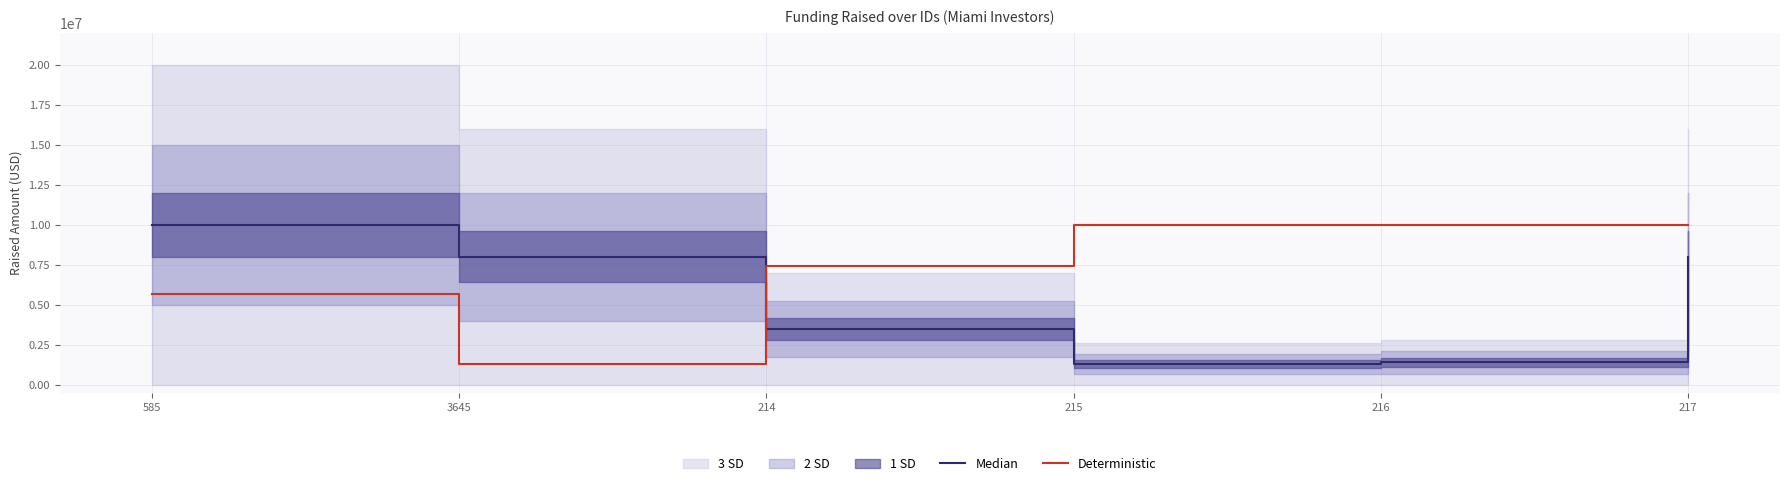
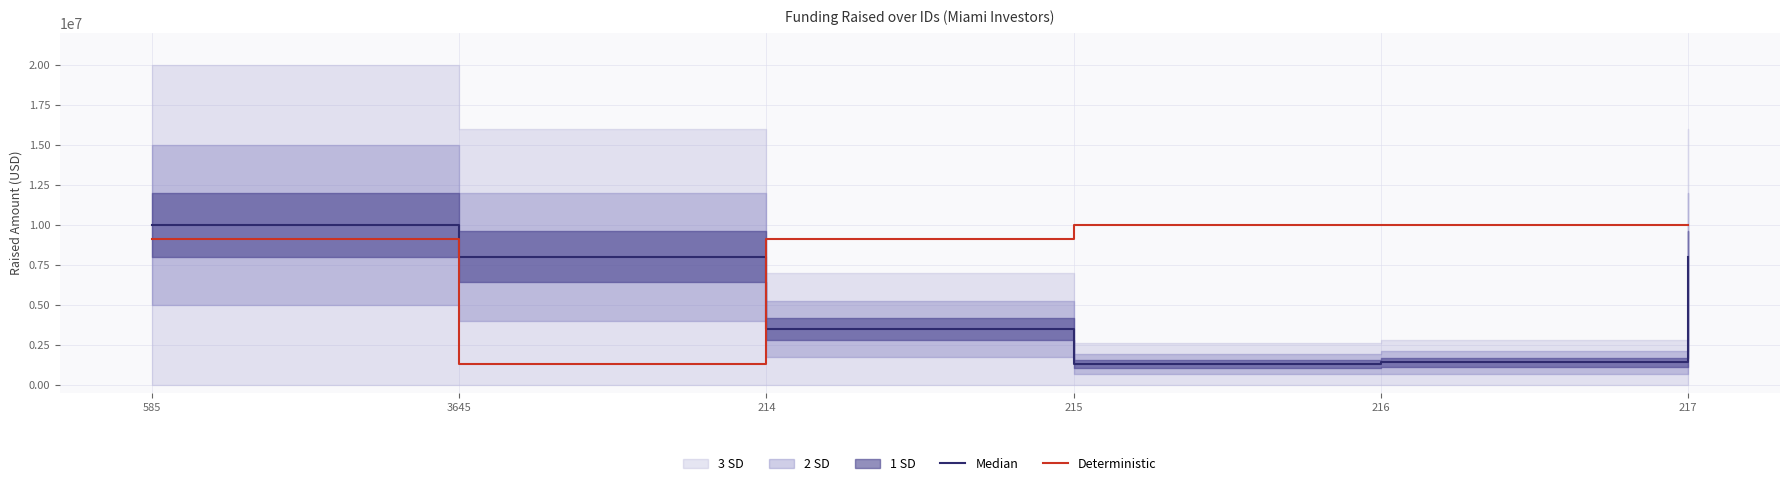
  {
    "Deterministic": {
-     "585": 5700000,
+     "585": 9100000,
      "3645": 1300000,
-     "214": 7400000,
+     "214": 9100000,
      "215": 10000000,
      "216": 10000000,
      "217": 10000000
    }
  }
